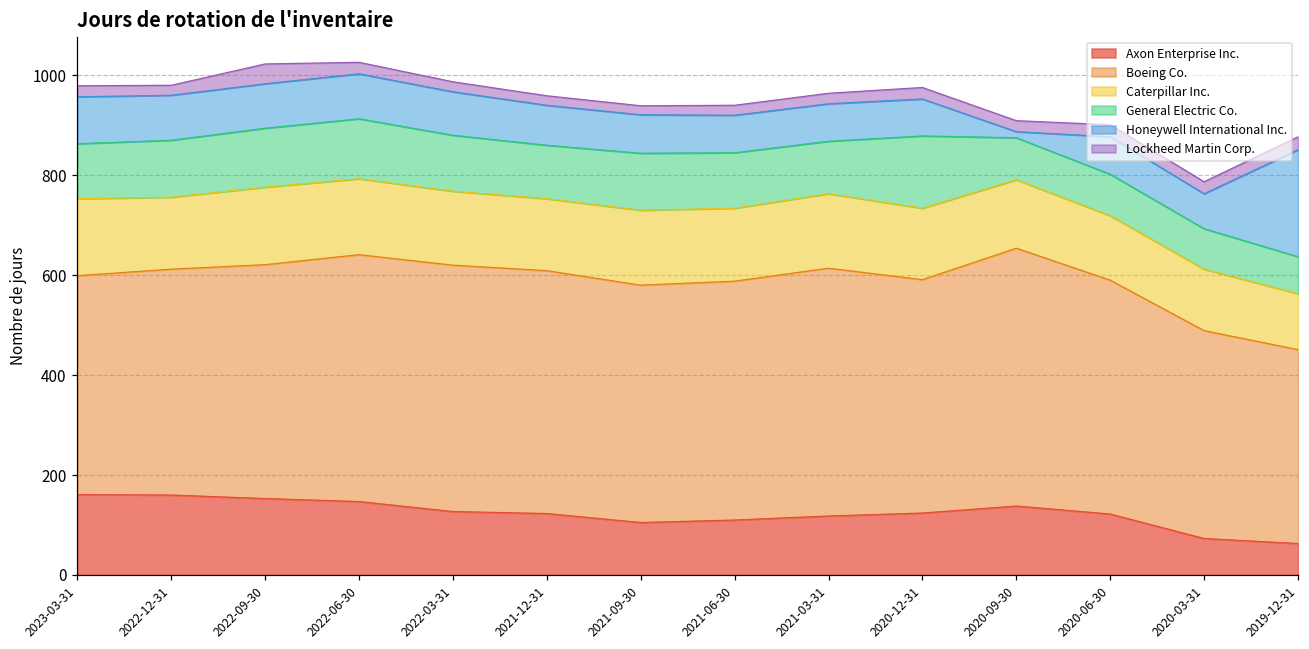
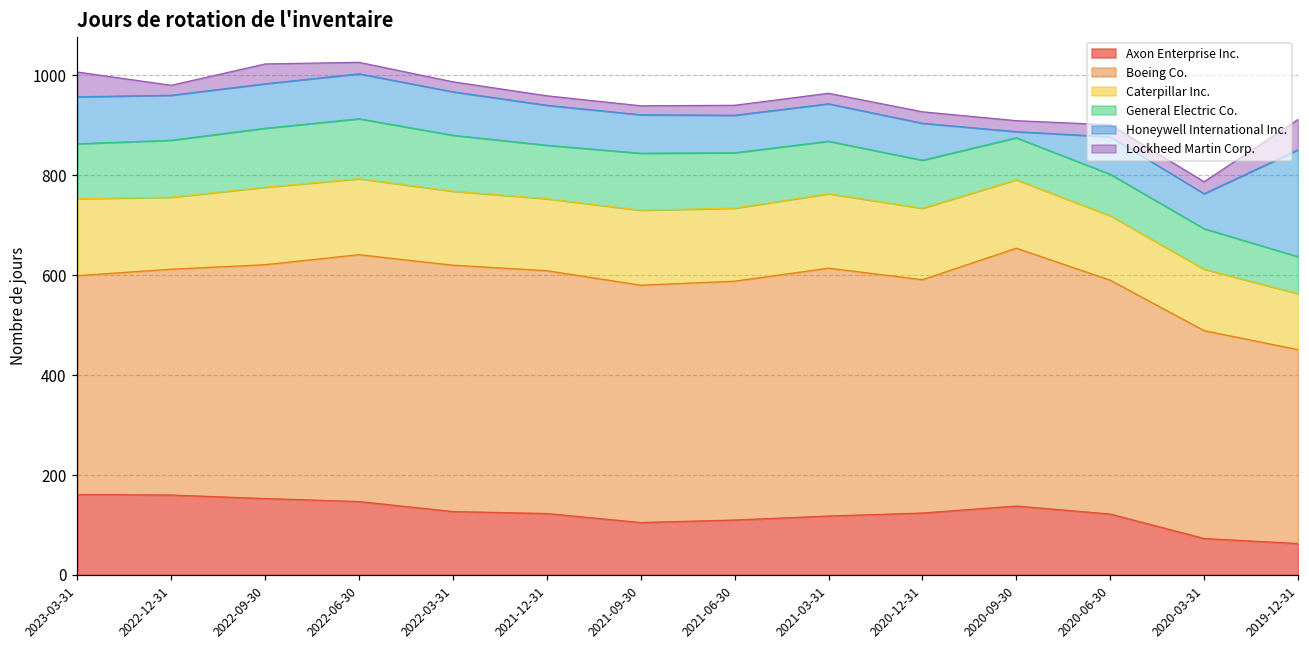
  {
    "General Electric Co.": {
      "2023-03-31": 110,
      "2022-12-31": 110,
      "2022-09-30": 120,
      "2022-06-30": 120,
      "2022-03-31": 110,
      "2021-12-31": 110,
      "2021-09-30": 110,
      "2021-06-30": 110,
      "2021-03-31": 110,
-     "2020-12-31": 140,
+     "2020-12-31": 100,
      "2020-09-30": 80,
      "2020-06-30": 80,
      "2020-03-31": 80,
      "2019-12-31": 70
    },
    "Honeywell International Inc.": {
      "2023-03-31": 90,
      "2022-12-31": 90,
      "2022-09-30": 90,
      "2022-06-30": 90,
      "2022-03-31": 90,
      "2021-12-31": 80,
      "2021-09-30": 80,
      "2021-06-30": 80,
      "2021-03-31": 80,
      "2020-12-31": 70,
      "2020-09-30": 10,
      "2020-03-31": 70,
      "2019-12-31": 210
    },
    "Lockheed Martin Corp.": {
-     "2023-03-31": 20,
+     "2023-03-31": 50,
      "2022-12-31": 20,
      "2022-09-30": 40,
      "2022-06-30": 20,
      "2022-03-31": 20,
      "2021-12-31": 20,
      "2021-09-30": 20,
      "2021-06-30": 20,
      "2021-03-31": 20,
      "2020-12-31": 20,
      "2020-09-30": 20,
      "2020-03-31": 20,
-     "2019-12-31": 30
+     "2019-12-31": 60
    }
  }
